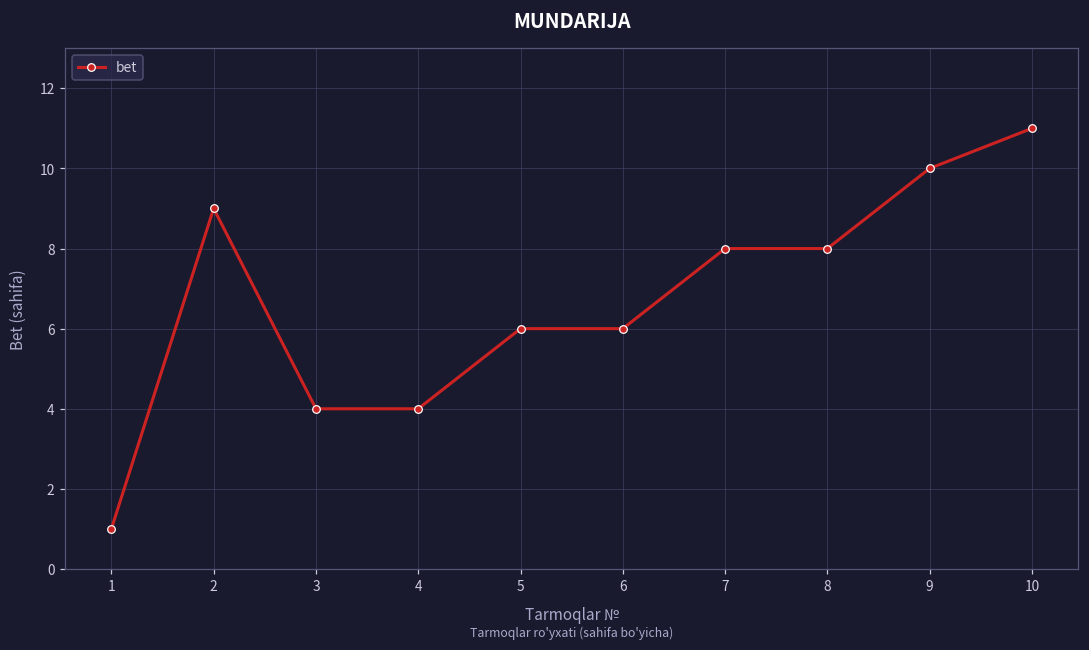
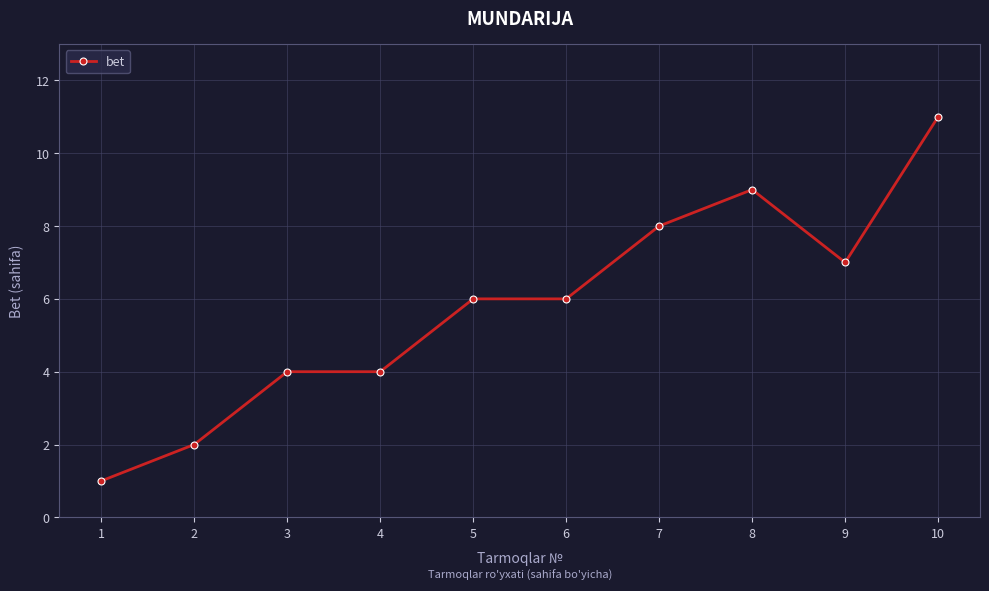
  {
    "1": 1,
-   "2": 9,
+   "2": 2,
    "3": 4,
    "4": 4,
    "5": 6,
    "6": 6,
    "7": 8,
-   "8": 8,
-   "9": 10,
+   "8": 9,
+   "9": 7,
    "10": 11
  }
